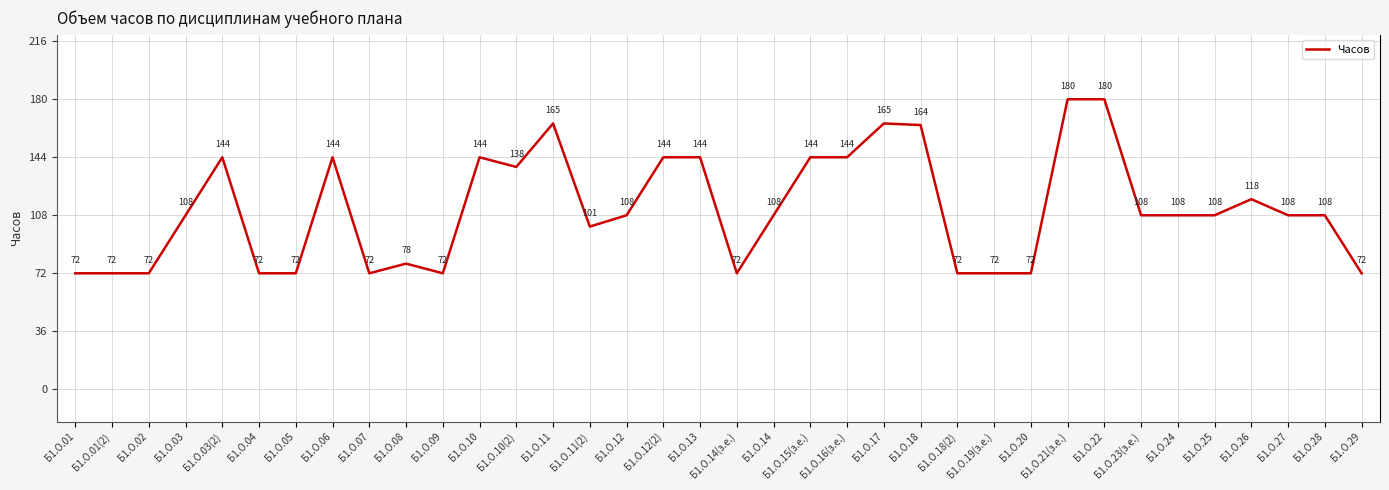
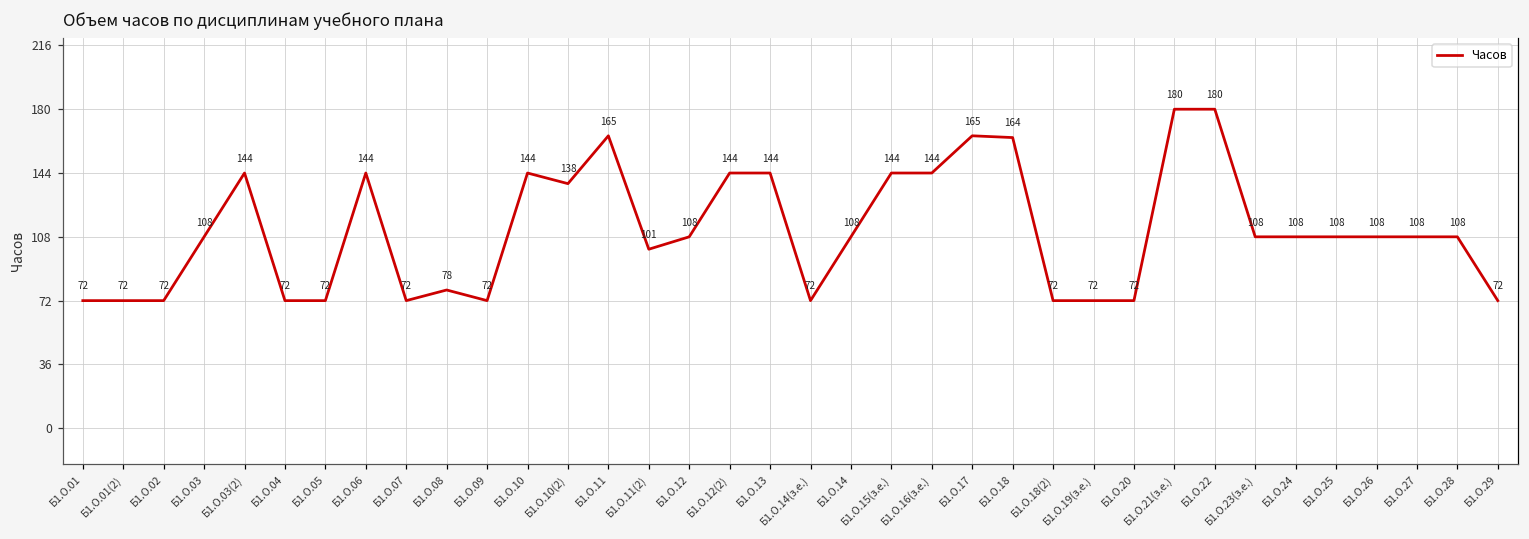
  {
    "Б1.О.01": 72,
    "Б1.О.01(2)": 72,
    "Б1.О.02": 72,
    "Б1.О.03": 108,
    "Б1.О.03(2)": 144,
    "Б1.О.04": 72,
    "Б1.О.05": 72,
    "Б1.О.06": 144,
    "Б1.О.07": 72,
    "Б1.О.08": 78,
    "Б1.О.09": 72,
    "Б1.О.10": 144,
    "Б1.О.10(2)": 138,
    "Б1.О.11": 165,
    "Б1.О.11(2)": 101,
    "Б1.О.12": 108,
    "Б1.О.12(2)": 144,
    "Б1.О.13": 144,
    "Б1.О.14(з.е.)": 72,
    "Б1.О.14": 108,
    "Б1.О.15(з.е.)": 144,
    "Б1.О.16(з.е.)": 144,
    "Б1.О.17": 165,
    "Б1.О.18": 164,
    "Б1.О.18(2)": 72,
    "Б1.О.19(з.е.)": 72,
    "Б1.О.20": 72,
    "Б1.О.21(з.е.)": 180,
    "Б1.О.22": 180,
    "Б1.О.23(з.е.)": 108,
    "Б1.О.24": 108,
    "Б1.О.25": 108,
-   "Б1.О.26": 118,
+   "Б1.О.26": 108,
    "Б1.О.27": 108,
    "Б1.О.28": 108,
    "Б1.О.29": 72
  }
